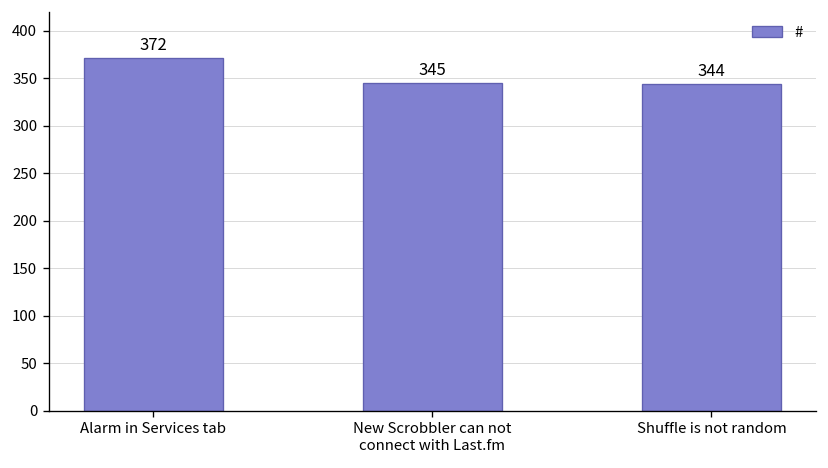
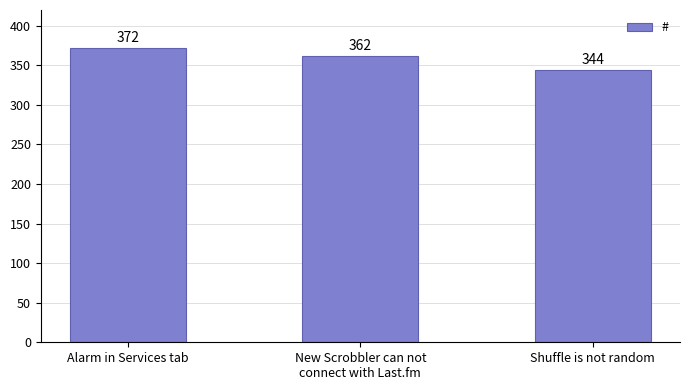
  {
    "Alarm in Services tab": 372,
-   "New Scrobbler can not connect with Last.fm": 345,
+   "New Scrobbler can not connect with Last.fm": 362,
    "Shuffle is not random": 344
  }
